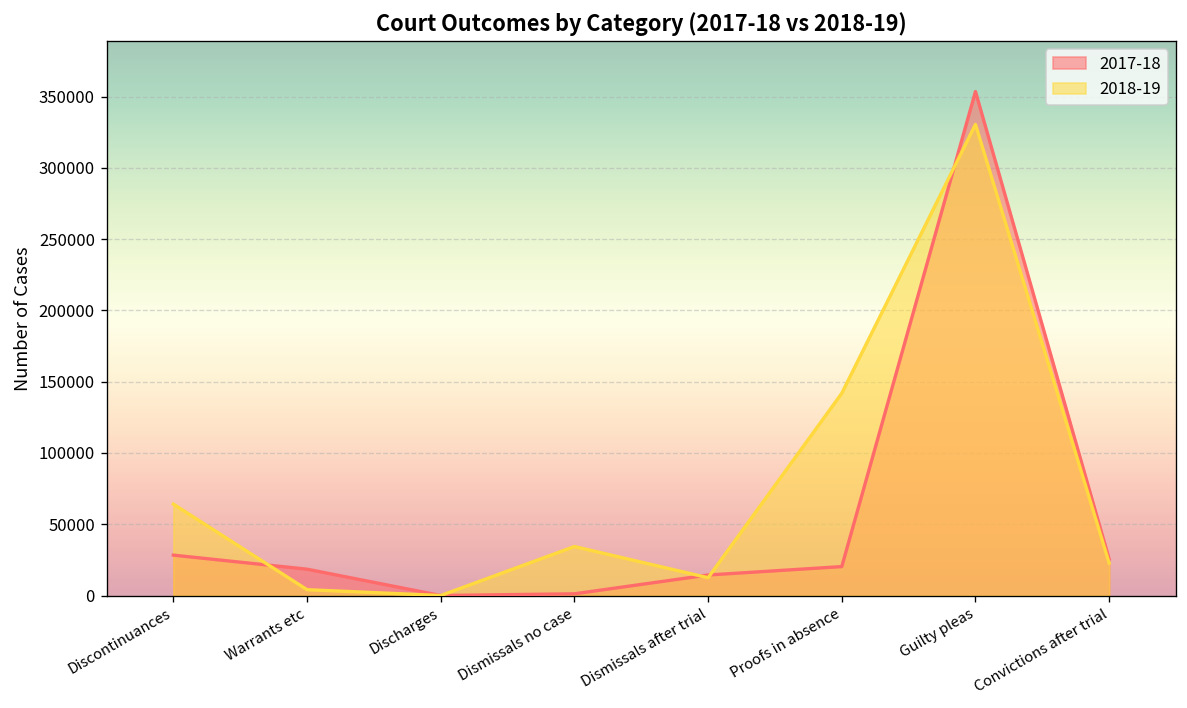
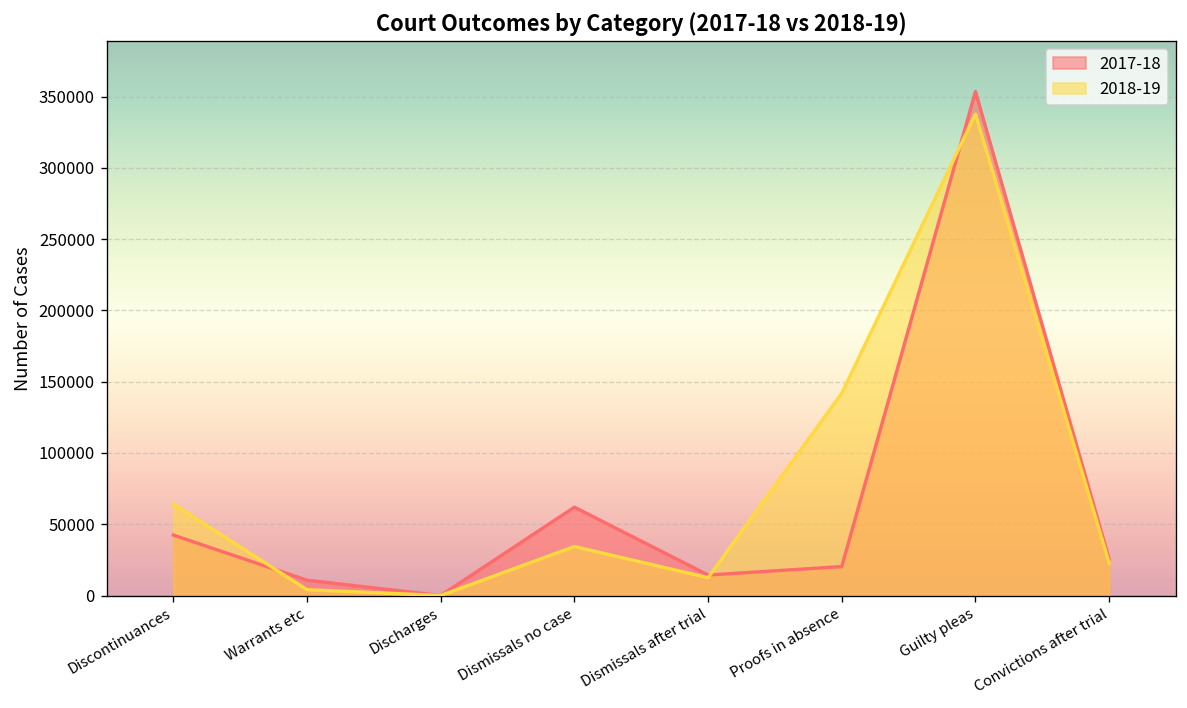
  {
    "2017-18": {
-     "Discontinuances": 28000,
-     "Warrants etc": 18000,
-     "Dismissals no case": 1000,
+     "Discontinuances": 42000,
+     "Warrants etc": 11000,
+     "Dismissals no case": 62000,
      "Proofs in absence": 20000,
      "Guilty pleas": 354000,
      "Convictions after trial": 26000
    },
    "2018-19": {
      "Discontinuances": 64000,
      "Warrants etc": 4000,
      "Dismissals no case": 34000,
      "Proofs in absence": 142000,
-     "Guilty pleas": 331000,
+     "Guilty pleas": 338000,
      "Convictions after trial": 23000
    }
  }
